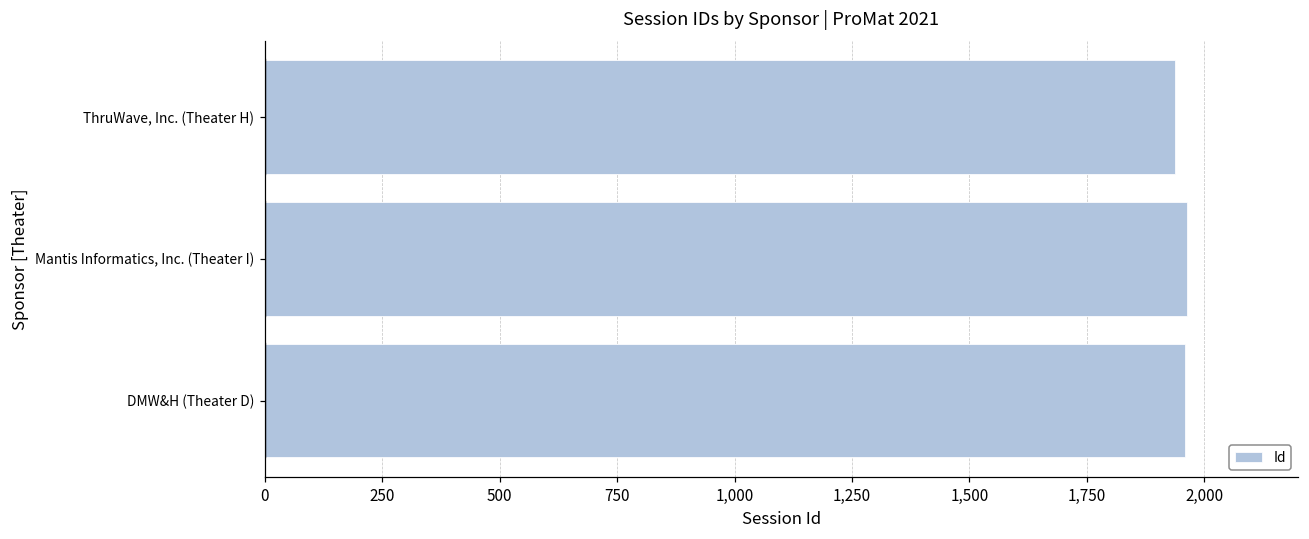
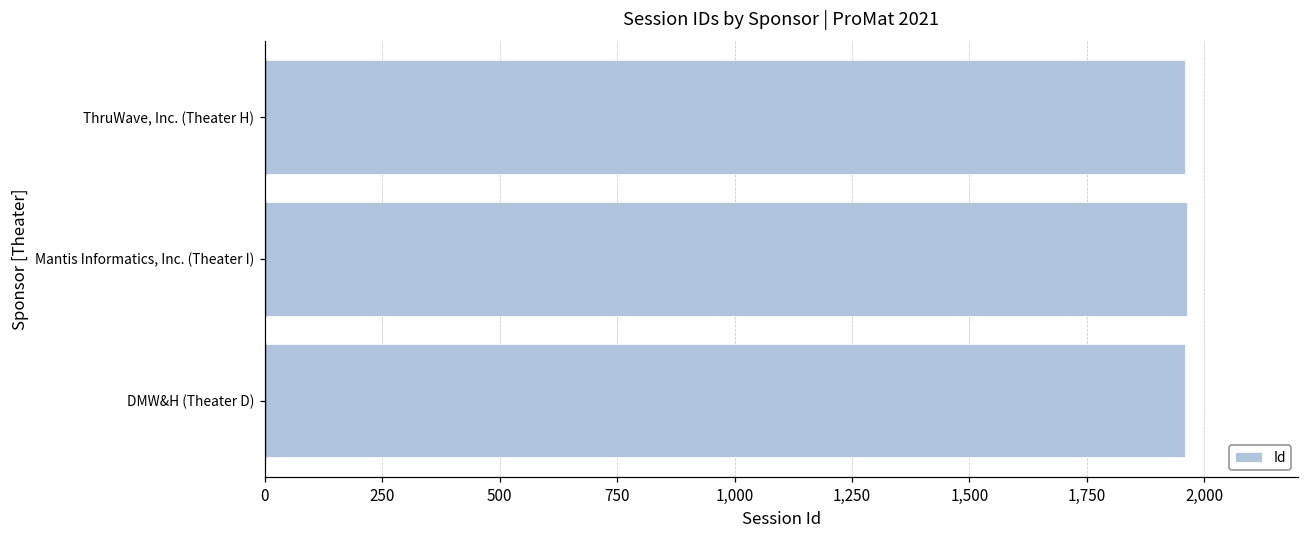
  {
    "Id": {
-     "ThruWave, Inc. (Theater H)": "1,940",
+     "ThruWave, Inc. (Theater H)": "1,960",
      "Mantis Informatics, Inc. (Theater I)": "1,960",
      "DMW&H (Theater D)": "1,960"
    }
  }
